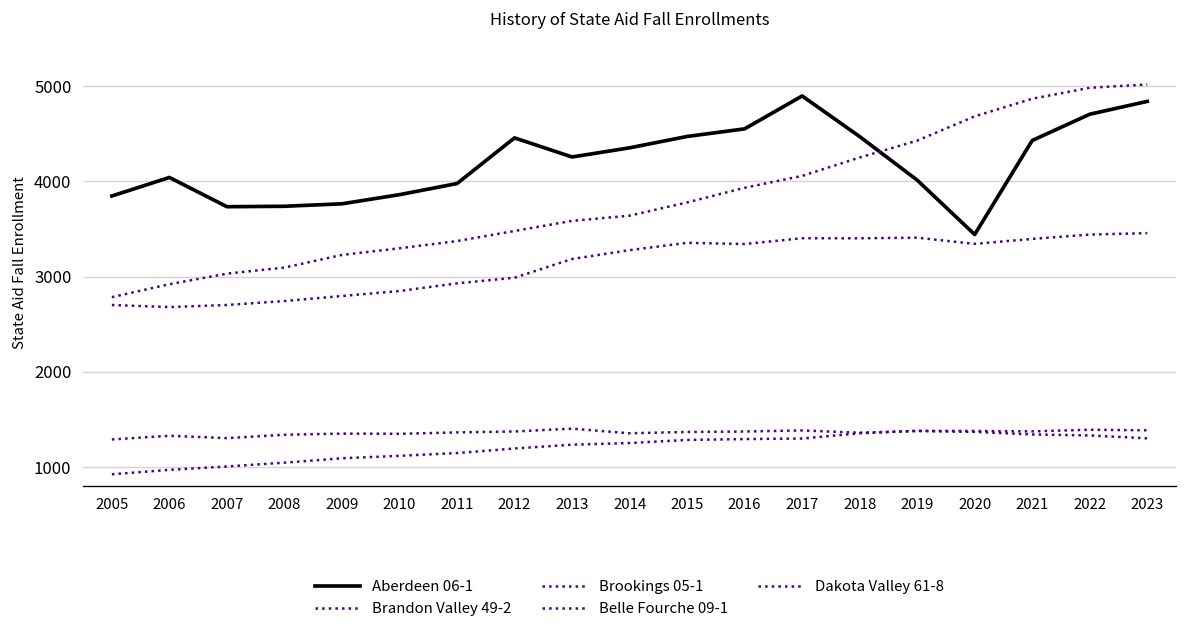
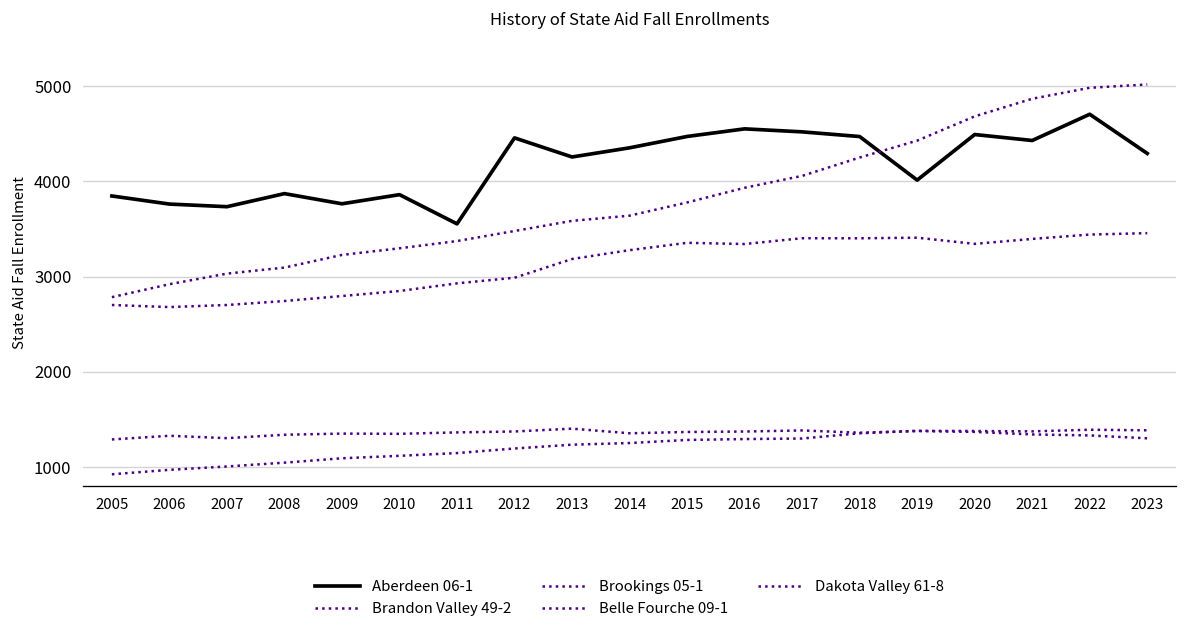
  {
    "Aberdeen 06-1": {
      "2005": 3800,
-     "2006": 4000,
+     "2006": 3800,
      "2007": 3700,
-     "2008": 3700,
+     "2008": 3900,
      "2009": 3800,
      "2010": 3900,
-     "2011": 4000,
+     "2011": 3600,
      "2012": 4500,
      "2013": 4300,
      "2014": 4400,
      "2015": 4500,
      "2016": 4600,
-     "2017": 4900,
+     "2017": 4500,
      "2018": 4500,
      "2019": 4000,
-     "2020": 3400,
+     "2020": 4500,
      "2021": 4400,
      "2022": 4700,
-     "2023": 4800
+     "2023": 4300
    }
  }
